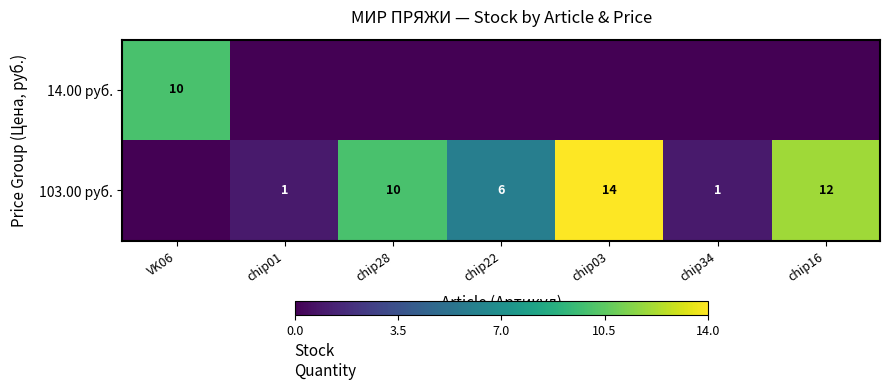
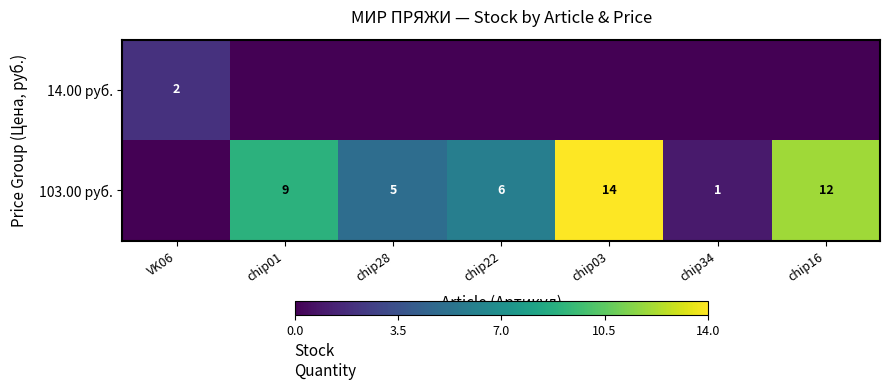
  {
    "14.00 руб.": {
-     "VK06": 10
+     "VK06": 2
    },
    "103.00 руб.": {
-     "chip01": 1,
-     "chip28": 10,
+     "chip01": 9,
+     "chip28": 5,
      "chip22": 6,
      "chip03": 14,
      "chip34": 1,
      "chip16": 12
    }
  }
